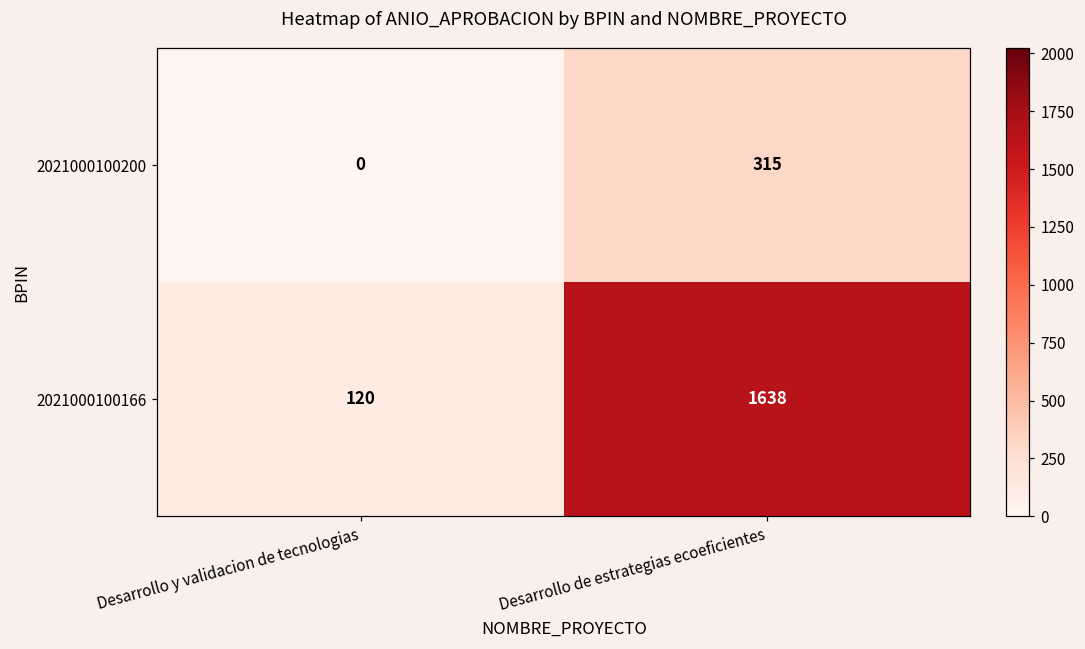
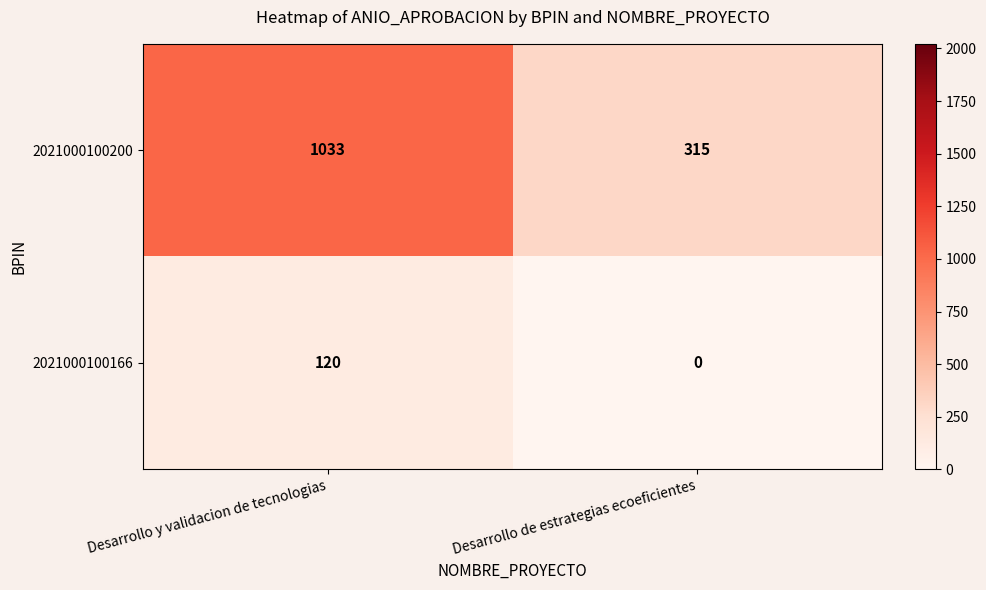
  {
    "2021000100200": {
-     "Desarrollo y validacion de tecnologias": 0,
+     "Desarrollo y validacion de tecnologias": 1033,
      "Desarrollo de estrategias ecoeficientes": 315
    },
    "2021000100166": {
      "Desarrollo y validacion de tecnologias": 120,
-     "Desarrollo de estrategias ecoeficientes": 1638
+     "Desarrollo de estrategias ecoeficientes": 0
    }
  }
